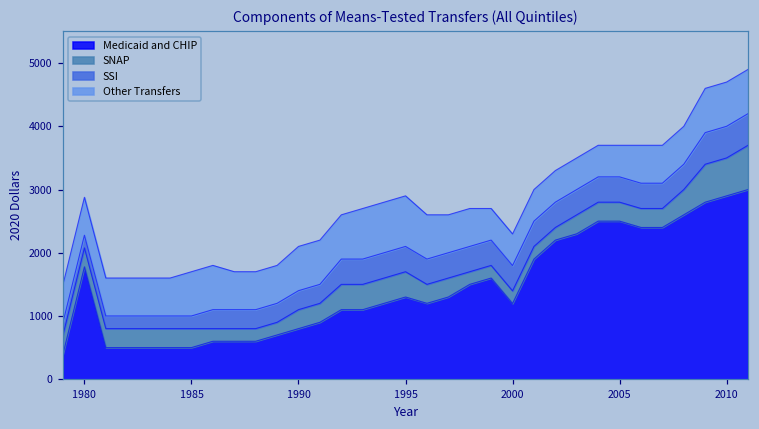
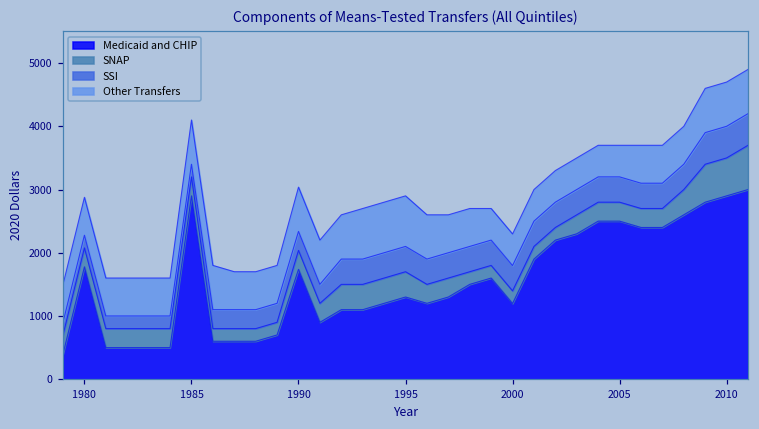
  {
    "Medicaid and CHIP": {
      "1980": 1800,
-     "1985": 500,
-     "1990": 800,
+     "1985": 2900,
+     "1990": 1700,
      "1995": 1300,
      "2000": 1200,
      "2005": 2500,
      "2010": 2900
    }
  }
